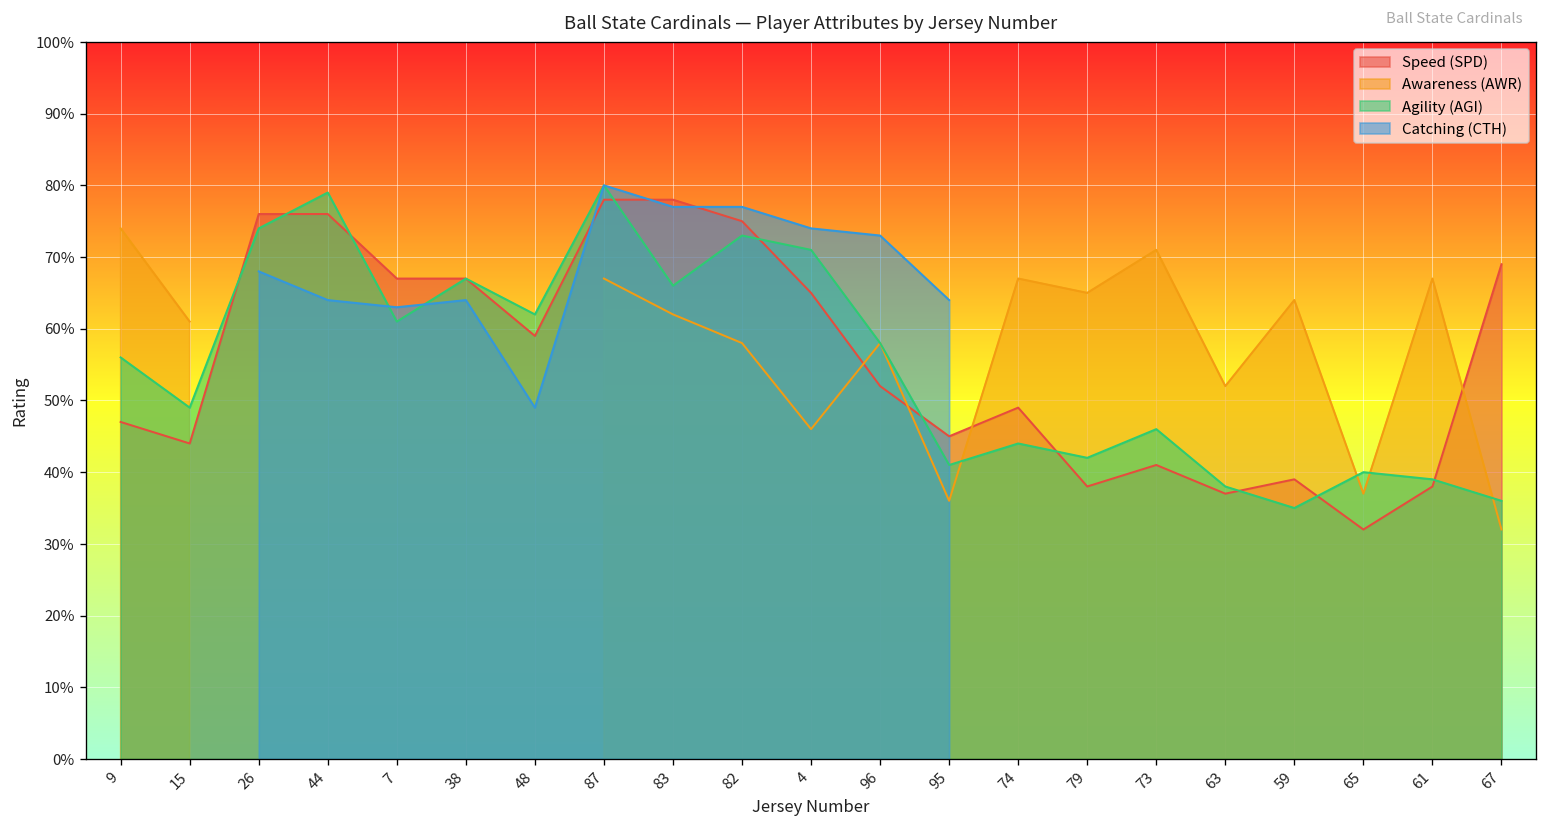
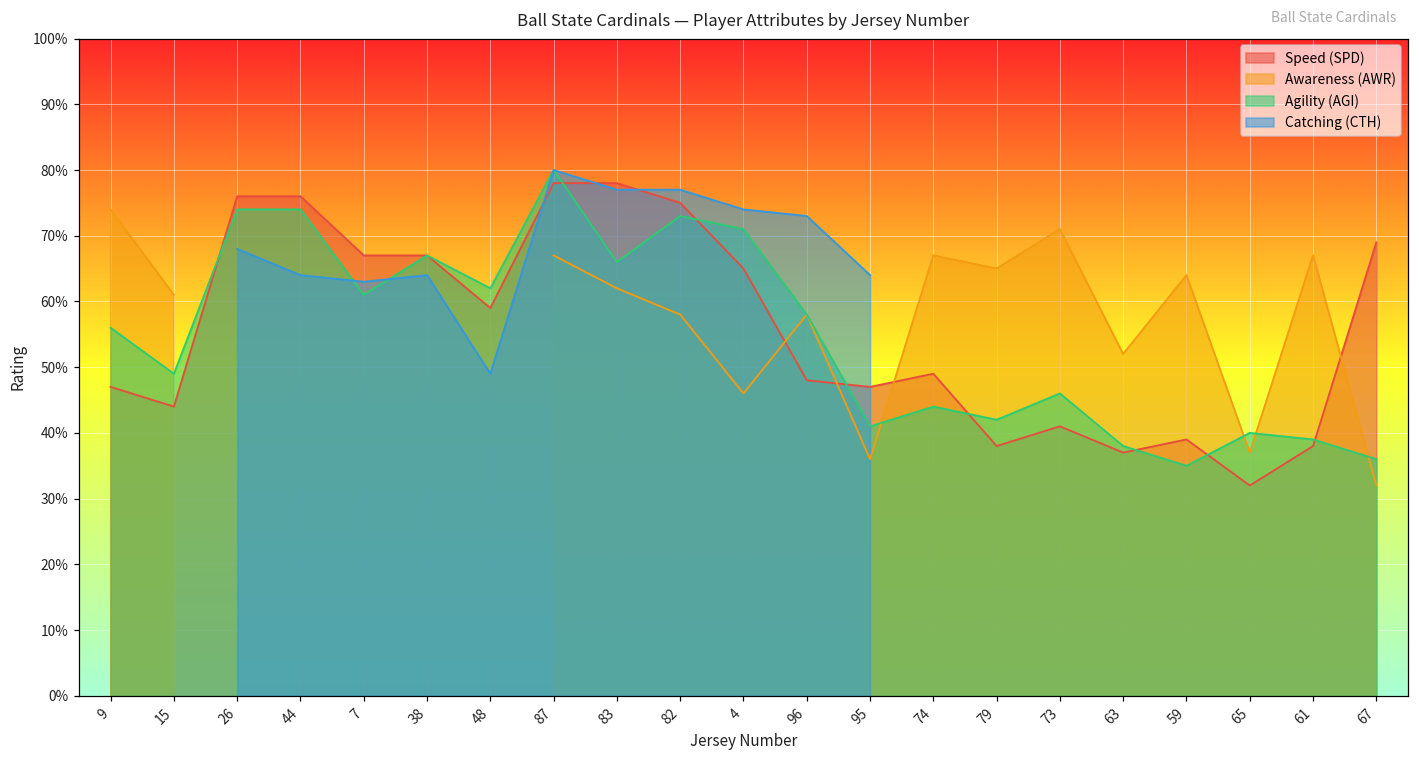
  {
    "Speed (SPD)": {
      "9": "47%",
      "15": "44%",
      "26": "76%",
      "44": "76%",
      "7": "67%",
      "48": "59%",
      "87": "78%",
      "83": "78%",
      "82": "75%",
      "4": "65%",
-     "96": "52%",
-     "95": "45%",
+     "96": "48%",
+     "95": "47%",
      "74": "49%",
      "79": "38%",
      "73": "41%",
      "63": "37%",
      "59": "39%",
      "65": "32%",
      "61": "38%",
      "67": "69%"
    },
    "Agility (AGI)": {
      "9": "56%",
      "15": "49%",
      "26": "74%",
-     "44": "79%",
+     "44": "74%",
      "7": "61%",
      "48": "62%",
      "83": "66%",
      "82": "73%",
      "4": "71%",
      "95": "41%",
      "74": "44%",
      "79": "42%",
      "73": "46%",
      "63": "38%",
      "59": "35%",
      "65": "40%",
      "61": "39%",
      "67": "36%"
    },
    "Catching (CTH)": {
      "26": "68%",
      "44": "64%",
      "7": "63%",
      "38": "64%",
      "48": "49%",
      "83": "77%",
      "82": "77%",
      "4": "74%",
      "96": "73%",
      "95": "64%"
    }
  }
